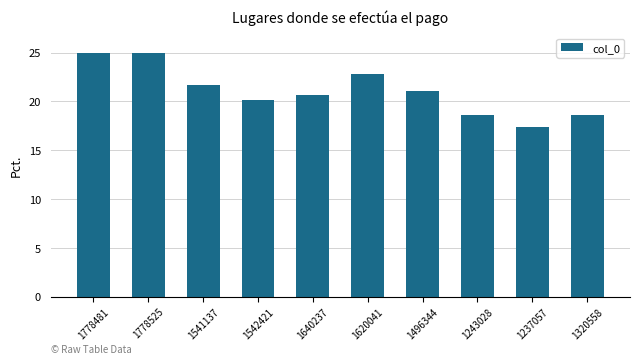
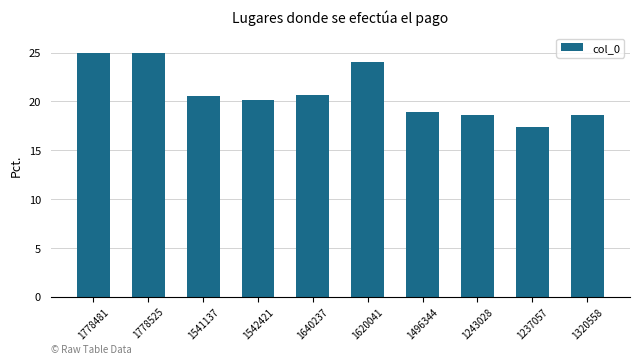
  {
    "1778481": 25,
    "1778525": 25,
-   "1541137": 22,
+   "1541137": 21,
    "1542421": 20,
    "1640237": 21,
-   "1620041": 23,
-   "1496344": 21,
+   "1620041": 24,
+   "1496344": 19,
    "1243028": 19,
    "1237057": 17,
    "1320558": 19
  }
